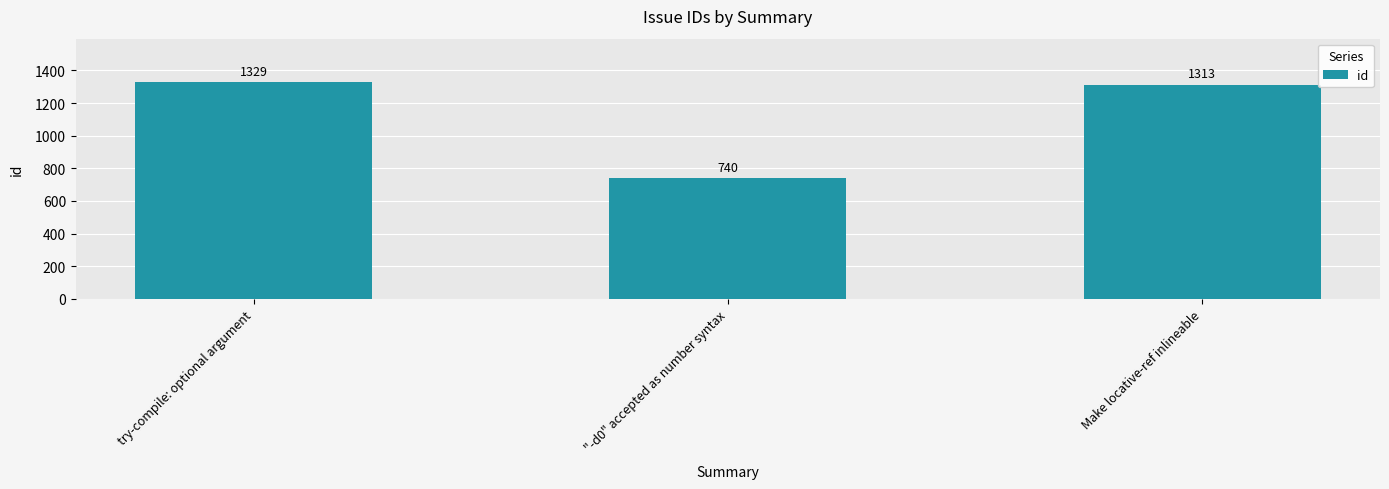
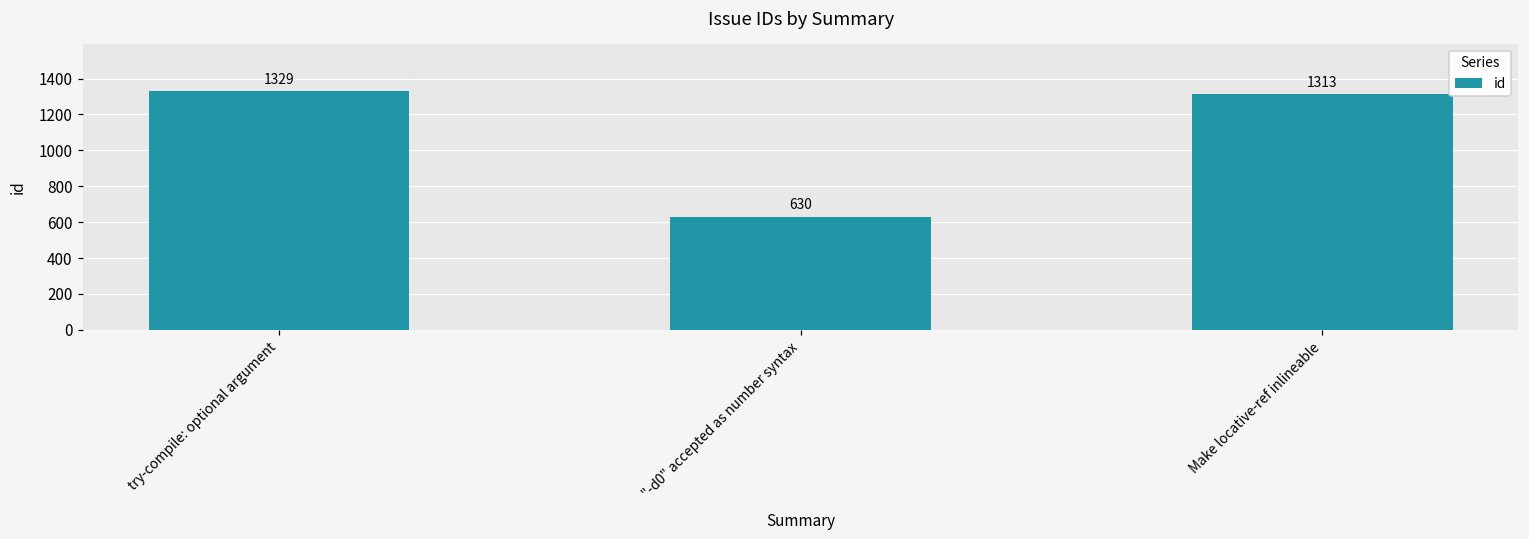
  {
    "try-compile: optional argument": 1329,
-   "\"-d0\" accepted as number syntax": 740,
+   "\"-d0\" accepted as number syntax": 630,
    "Make locative-ref inlineable": 1313
  }
